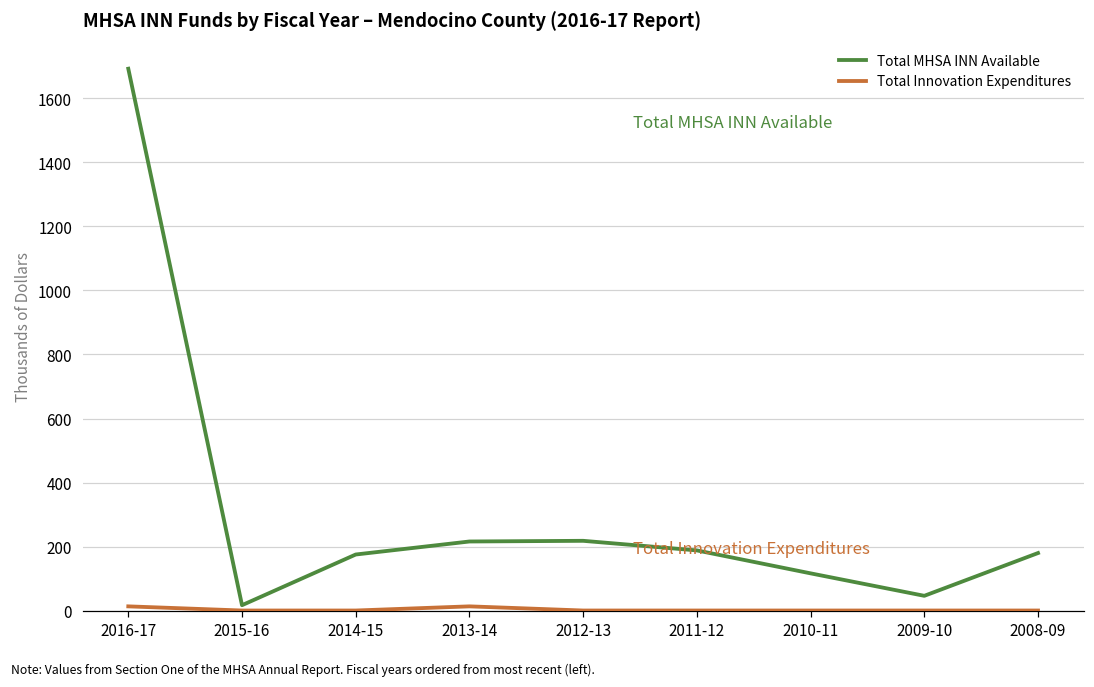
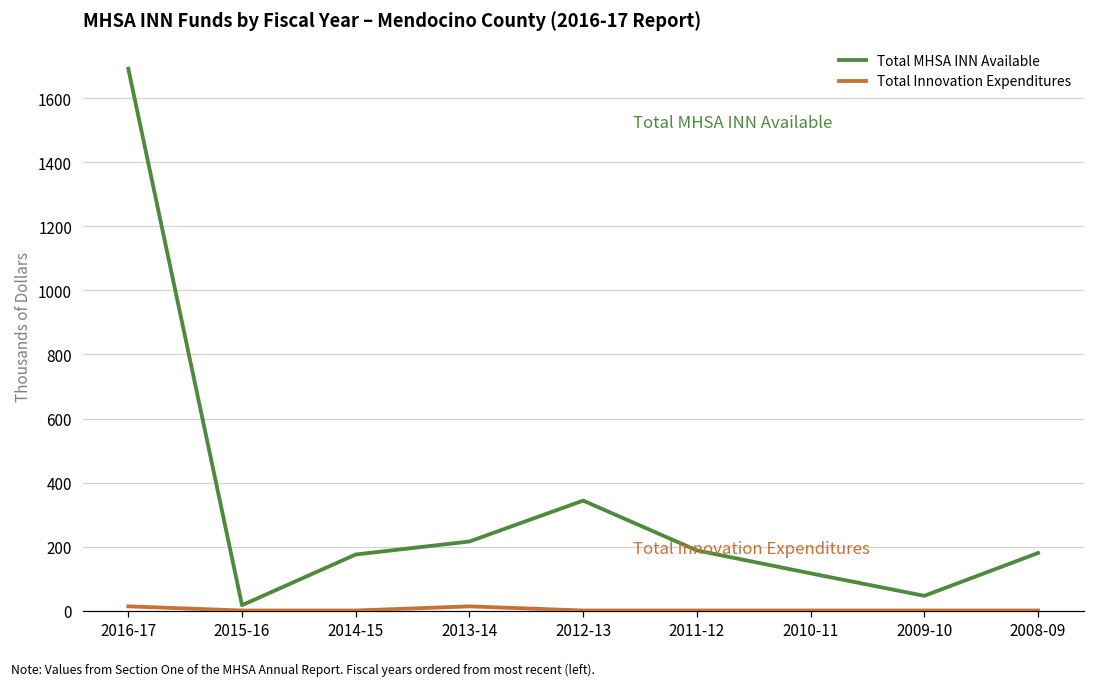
  {
    "Total MHSA INN Available": {
      "2016-17": 1690,
      "2015-16": 20,
      "2014-15": 180,
      "2013-14": 220,
-     "2012-13": 220,
+     "2012-13": 340,
      "2011-12": 190,
      "2010-11": 120,
      "2009-10": 50,
      "2008-09": 180
    },
    "Total Innovation Expenditures": {
      "2016-17": 10,
      "2015-16": 0,
      "2014-15": 0,
      "2013-14": 10,
      "2012-13": 0,
      "2011-12": 0,
      "2010-11": 0,
      "2009-10": 0,
      "2008-09": 0
    }
  }
